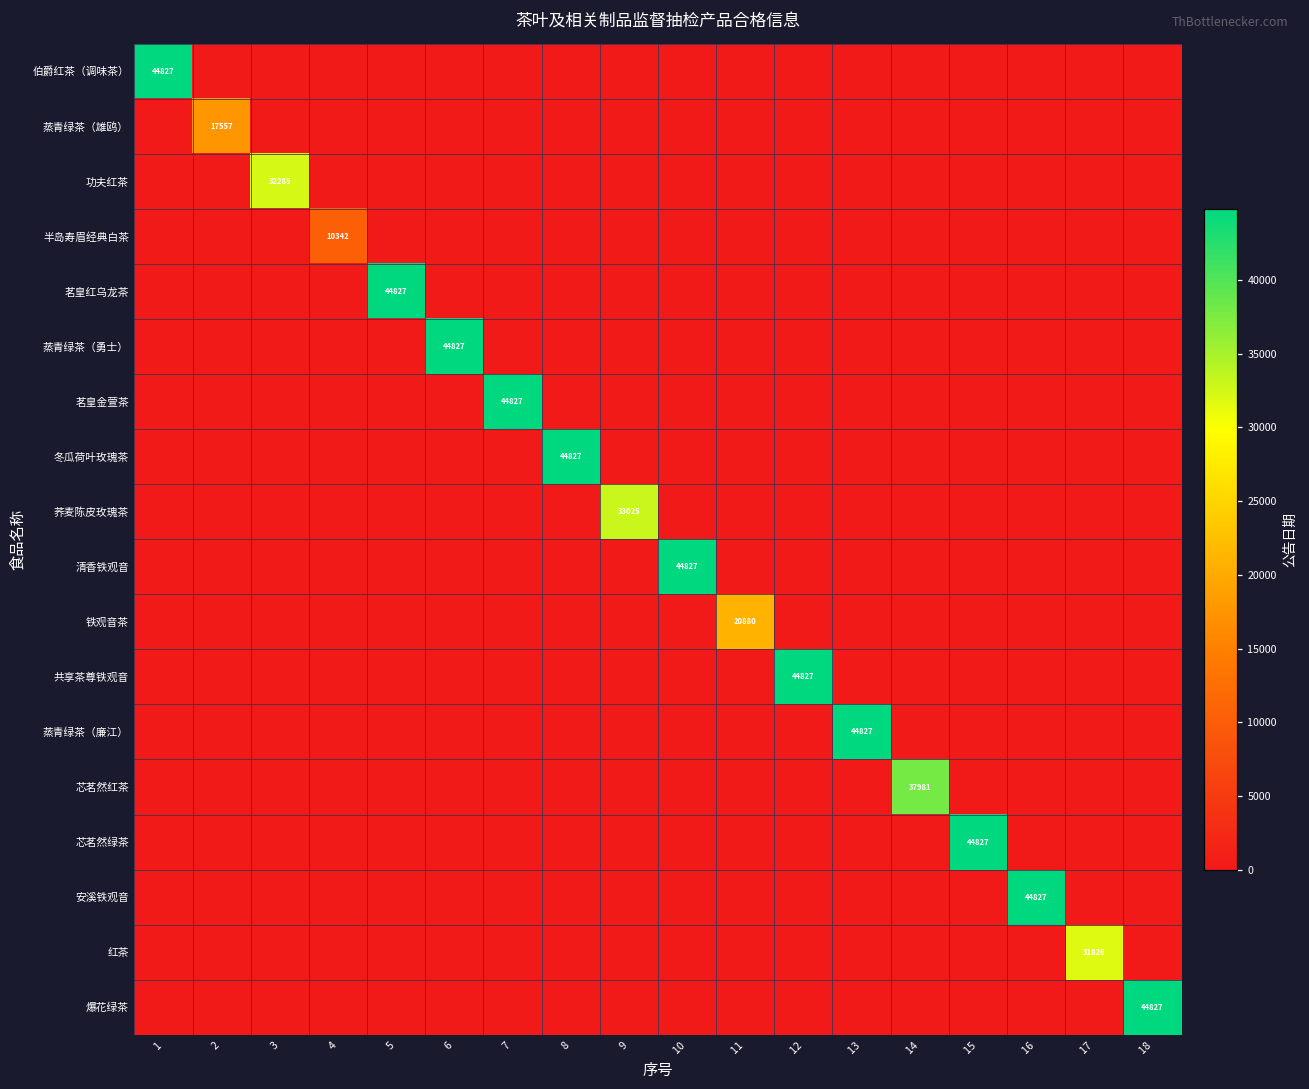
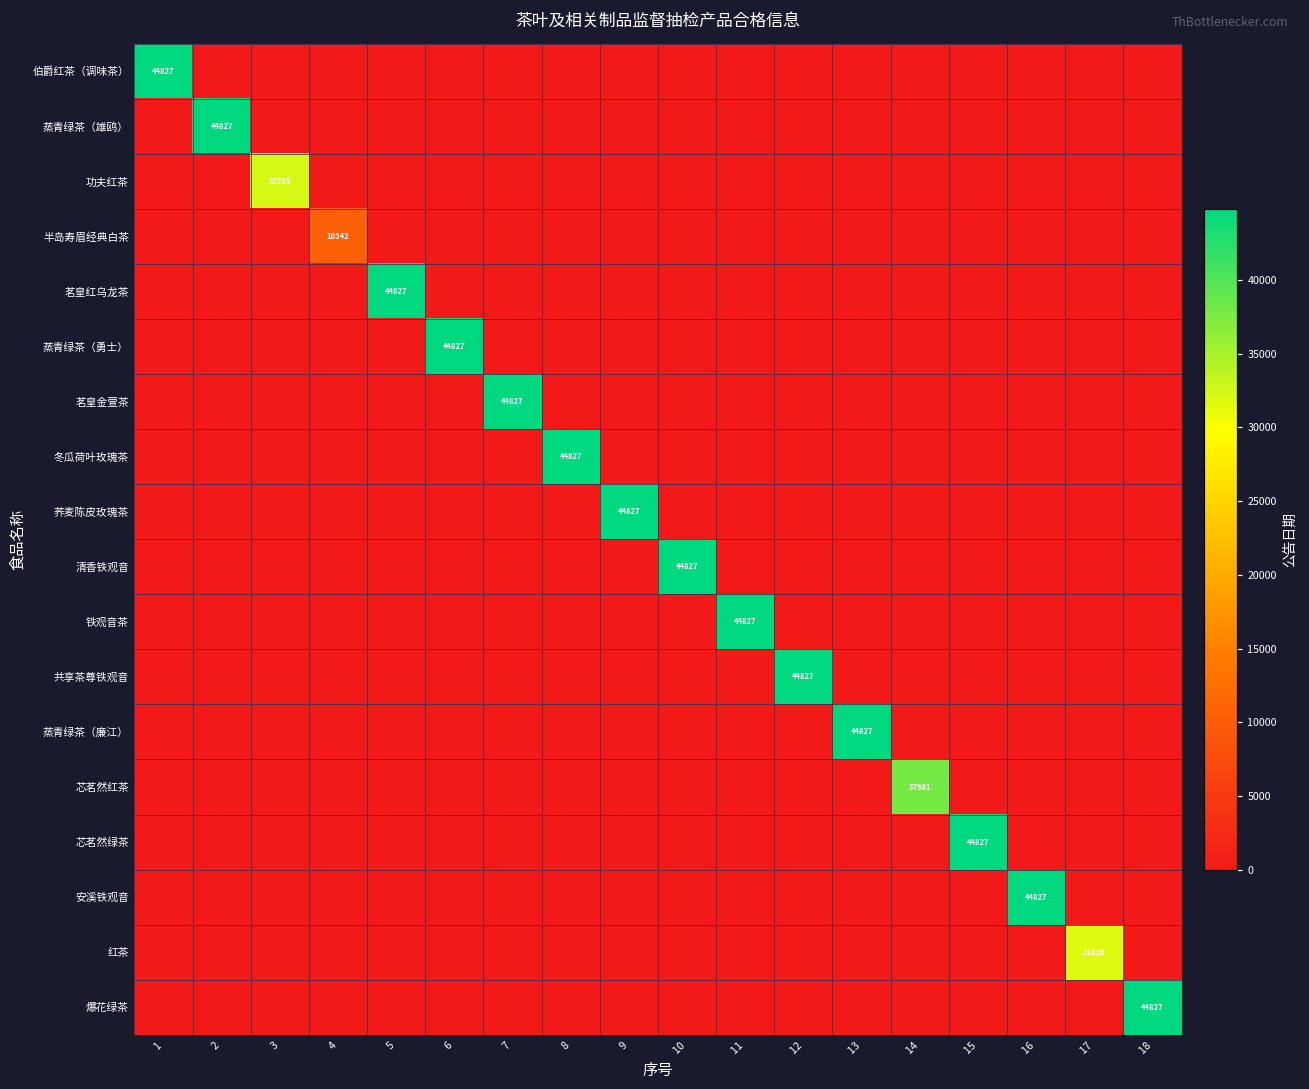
  {
    "伯爵红茶（调味茶）": {
      "1": 44827
    },
    "蒸青绿茶（雄鸥）": {
-     "2": 17557
+     "2": 44827
    },
    "功夫红茶": {
      "3": 32285
    },
    "半岛寿眉经典白茶": {
      "4": 10342
    },
    "茗皇红乌龙茶": {
      "5": 44827
    },
    "蒸青绿茶（勇士）": {
      "6": 44827
    },
    "茗皇金萱茶": {
      "7": 44827
    },
    "冬瓜荷叶玫瑰茶": {
      "8": 44827
    },
    "荞麦陈皮玫瑰茶": {
-     "9": 33025
+     "9": 44827
    },
    "清香铁观音": {
      "10": 44827
    },
    "铁观音茶": {
-     "11": 20880
+     "11": 44827
    },
    "共享茶尊铁观音": {
      "12": 44827
    },
    "蒸青绿茶（廉江）": {
      "13": 44827
    },
    "芯茗然红茶": {
      "14": 37981
    },
    "芯茗然绿茶": {
      "15": 44827
    },
    "安溪铁观音": {
      "16": 44827
    },
    "红茶": {
      "17": 31826
    },
    "爆花绿茶": {
      "18": 44827
    }
  }
